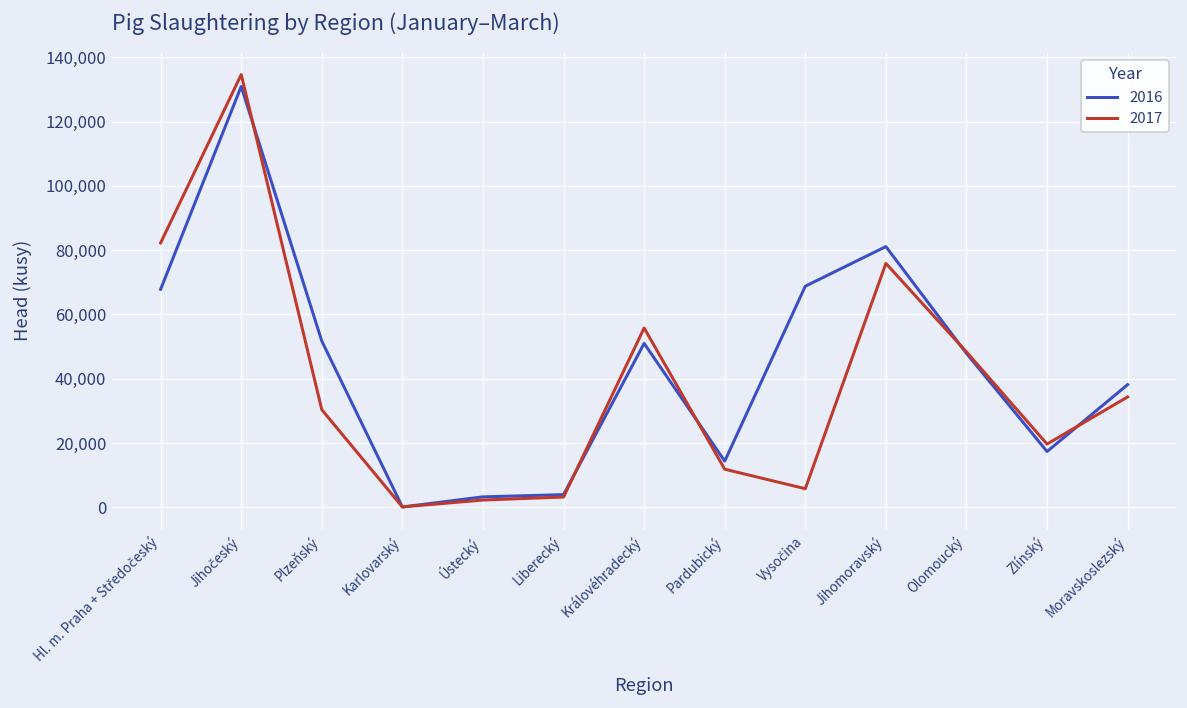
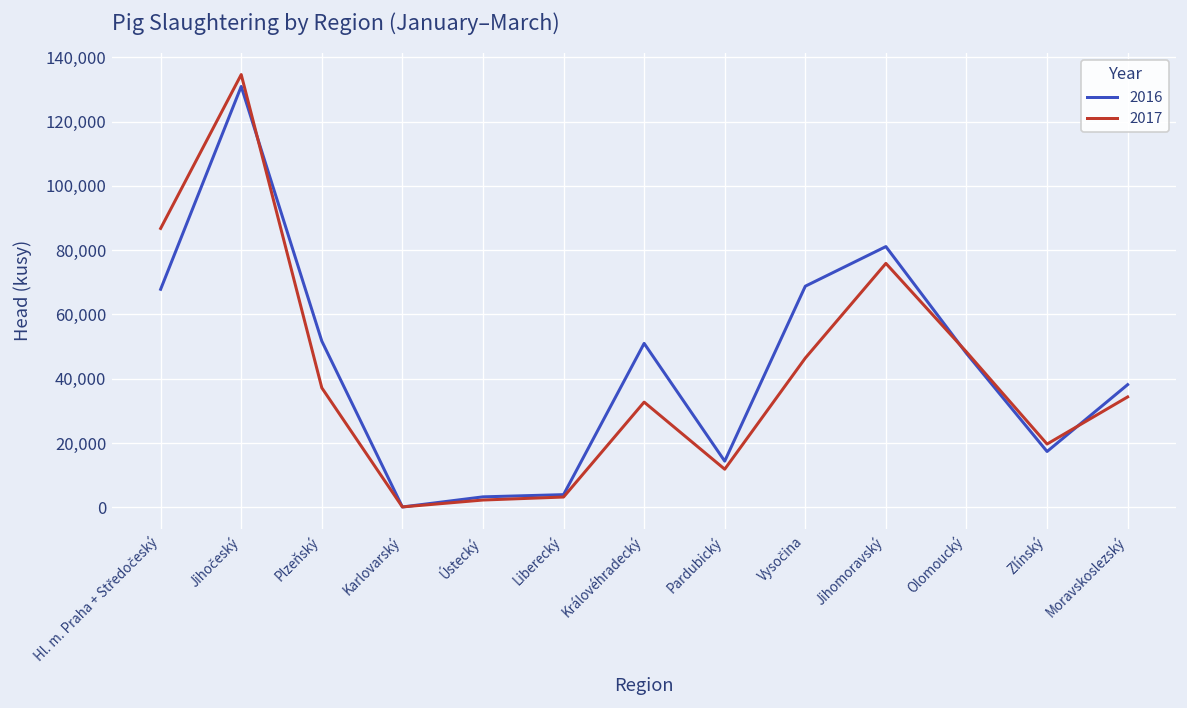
  {
    "2016": {
      "Hl. m. Praha + Středočeský": "68,000",
      "Jihočeský": "131,000",
      "Plzeňský": "52,000",
      "Ústecký": "3,000",
      "Královéhradecký": "51,000",
      "Pardubický": "14,000",
      "Vysočina": "69,000",
      "Jihomoravský": "81,000",
      "Zlínský": "17,000",
      "Moravskoslezský": "38,000"
    },
    "2017": {
-     "Hl. m. Praha + Středočeský": "82,000",
+     "Hl. m. Praha + Středočeský": "87,000",
      "Jihočeský": "135,000",
-     "Plzeňský": "30,000",
+     "Plzeňský": "37,000",
      "Ústecký": "2,000",
-     "Královéhradecký": "56,000",
+     "Královéhradecký": "33,000",
      "Pardubický": "12,000",
-     "Vysočina": "6,000",
+     "Vysočina": "46,000",
      "Jihomoravský": "76,000",
      "Zlínský": "20,000",
      "Moravskoslezský": "34,000"
    }
  }
